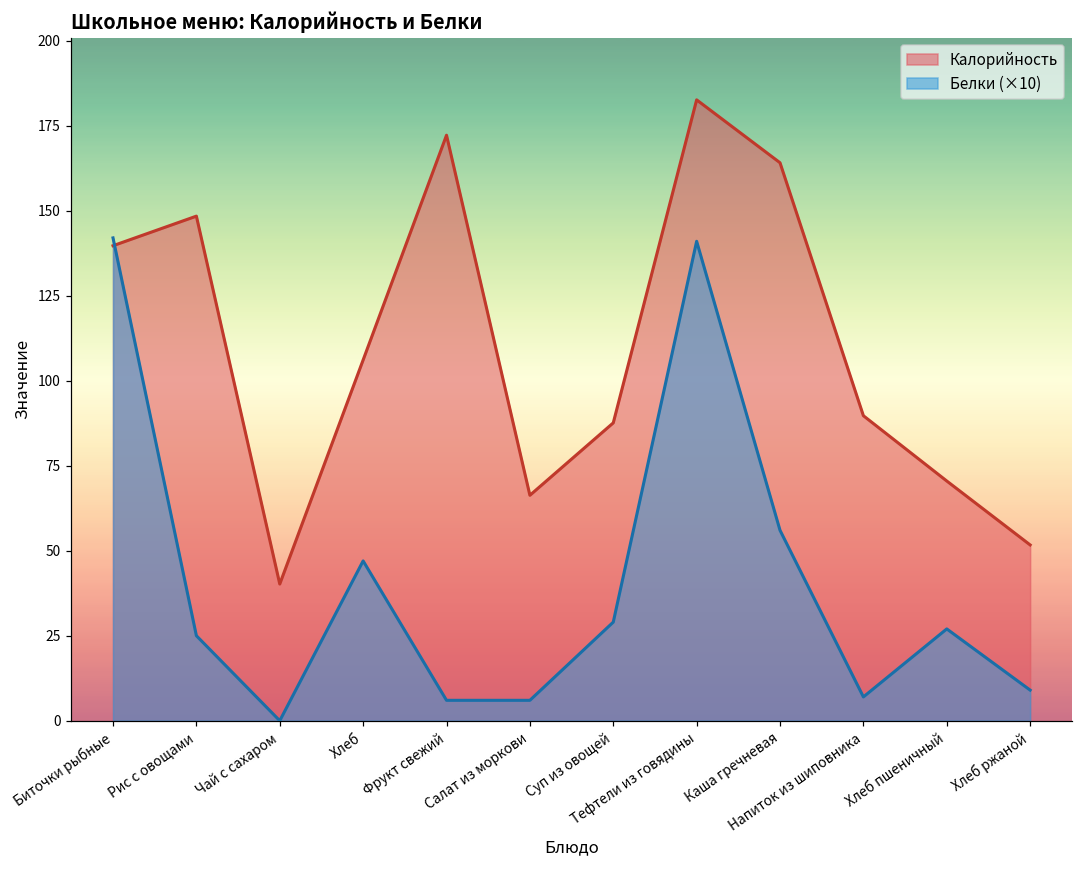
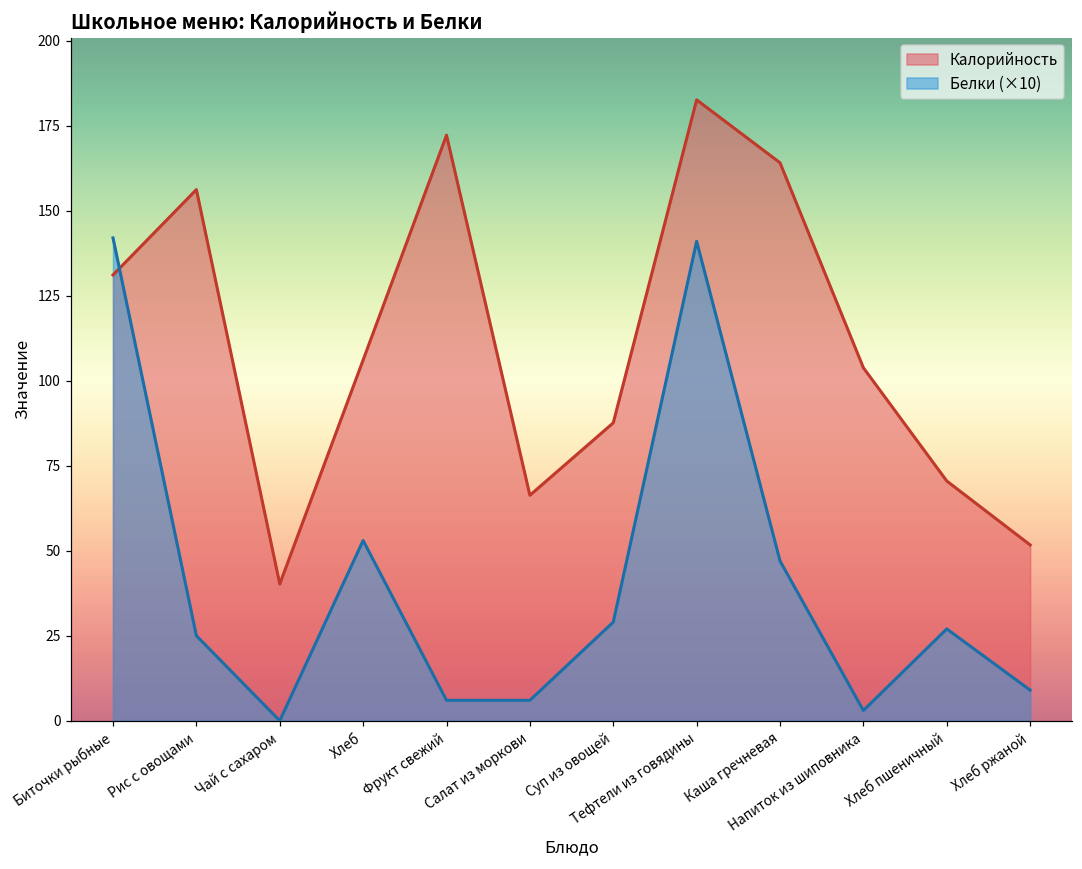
  {
    "Калорийность": {
-     "Биточки рыбные": 140,
-     "Рис с овощами": 148,
+     "Биточки рыбные": 131,
+     "Рис с овощами": 156,
      "Чай с сахаром": 40,
      "Хлеб": 106,
      "Фрукт свежий": 172,
      "Салат из моркови": 66,
      "Суп из овощей": 88,
      "Тефтели из говядины": 183,
      "Каша гречневая": 164,
-     "Напиток из шиповника": 90,
+     "Напиток из шиповника": 104,
      "Хлеб пшеничный": 71,
      "Хлеб ржаной": 52
    },
    "Белки (×10)": {
      "Биточки рыбные": 142,
      "Рис с овощами": 25,
      "Чай с сахаром": 0,
-     "Хлеб": 47,
+     "Хлеб": 53,
      "Фрукт свежий": 6,
      "Салат из моркови": 6,
      "Суп из овощей": 29,
      "Тефтели из говядины": 141,
-     "Каша гречневая": 56,
-     "Напиток из шиповника": 7,
+     "Каша гречневая": 47,
+     "Напиток из шиповника": 3,
      "Хлеб пшеничный": 27,
      "Хлеб ржаной": 9
    }
  }
